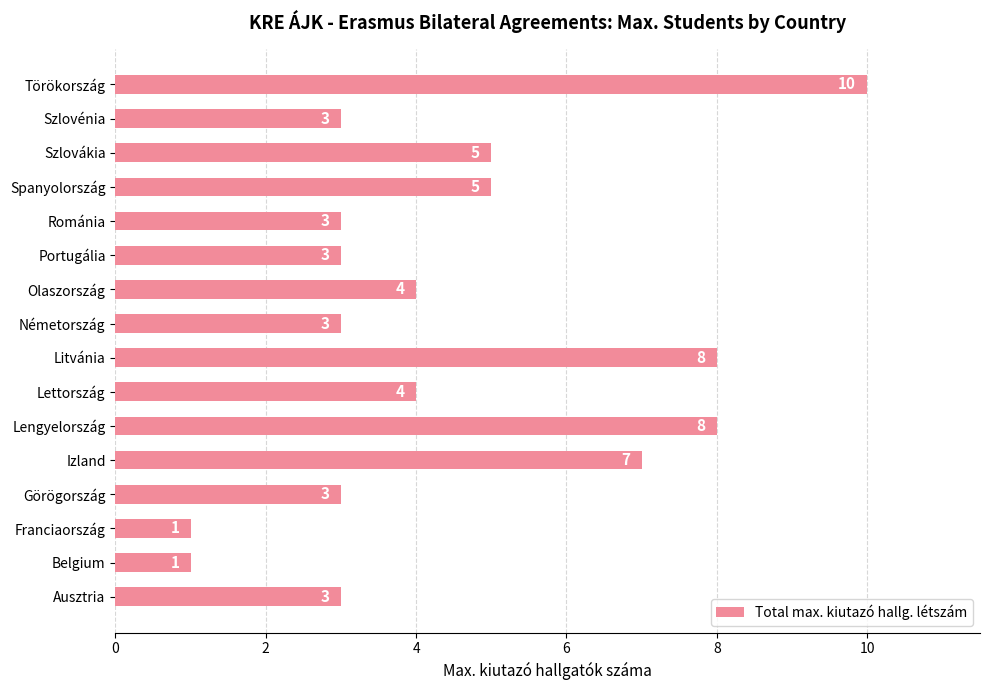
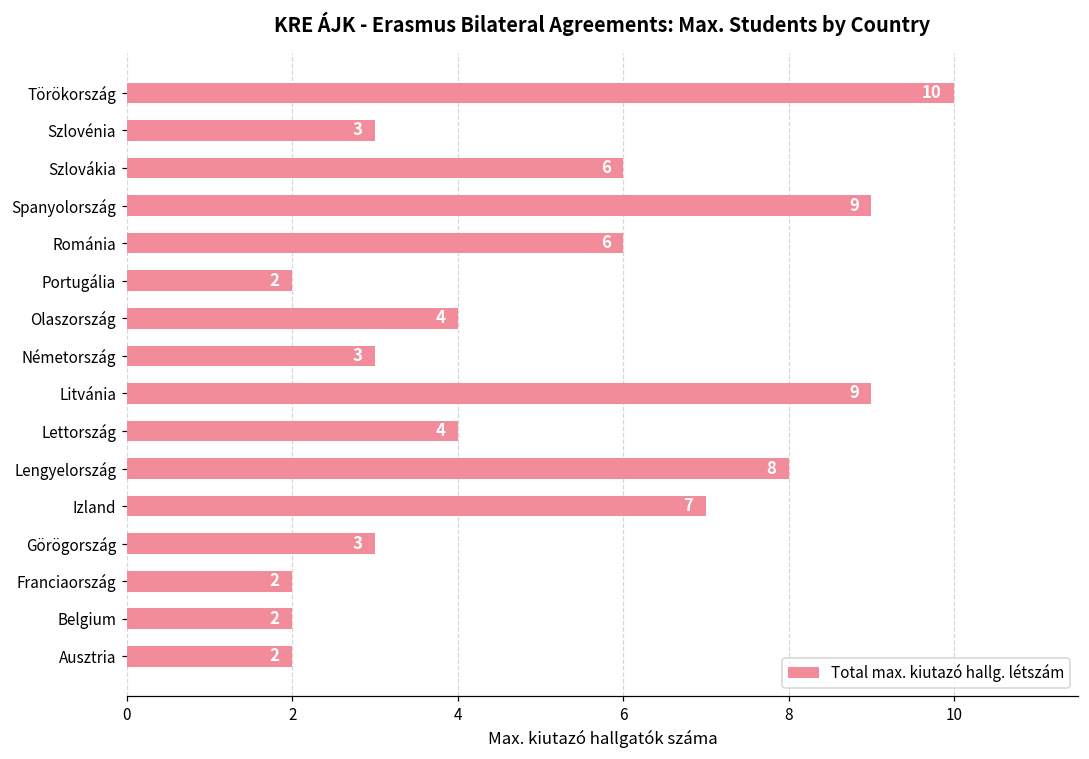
  {
    "Törökország": 10,
    "Szlovénia": 3,
-   "Szlovákia": 5,
-   "Spanyolország": 5,
-   "Románia": 3,
-   "Portugália": 3,
+   "Szlovákia": 6,
+   "Spanyolország": 9,
+   "Románia": 6,
+   "Portugália": 2,
    "Olaszország": 4,
    "Németország": 3,
-   "Litvánia": 8,
+   "Litvánia": 9,
    "Lettország": 4,
    "Lengyelország": 8,
    "Izland": 7,
    "Görögország": 3,
-   "Franciaország": 1,
-   "Belgium": 1,
-   "Ausztria": 3
+   "Franciaország": 2,
+   "Belgium": 2,
+   "Ausztria": 2
  }
